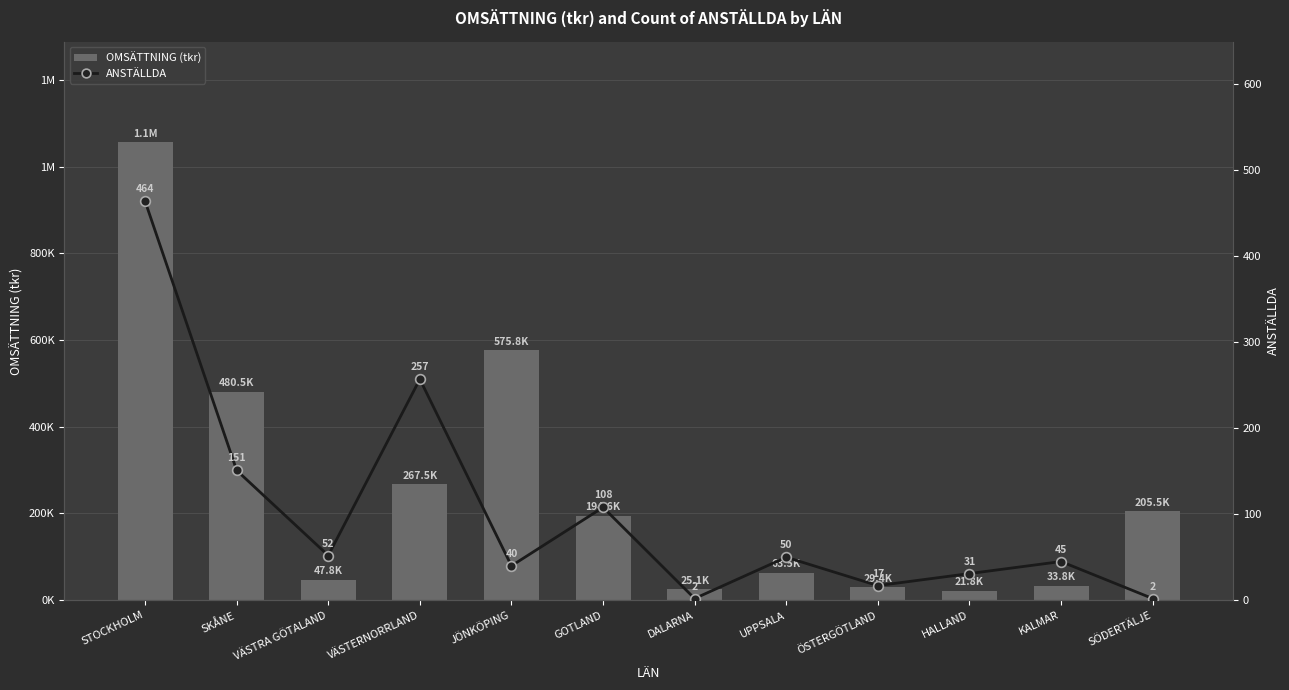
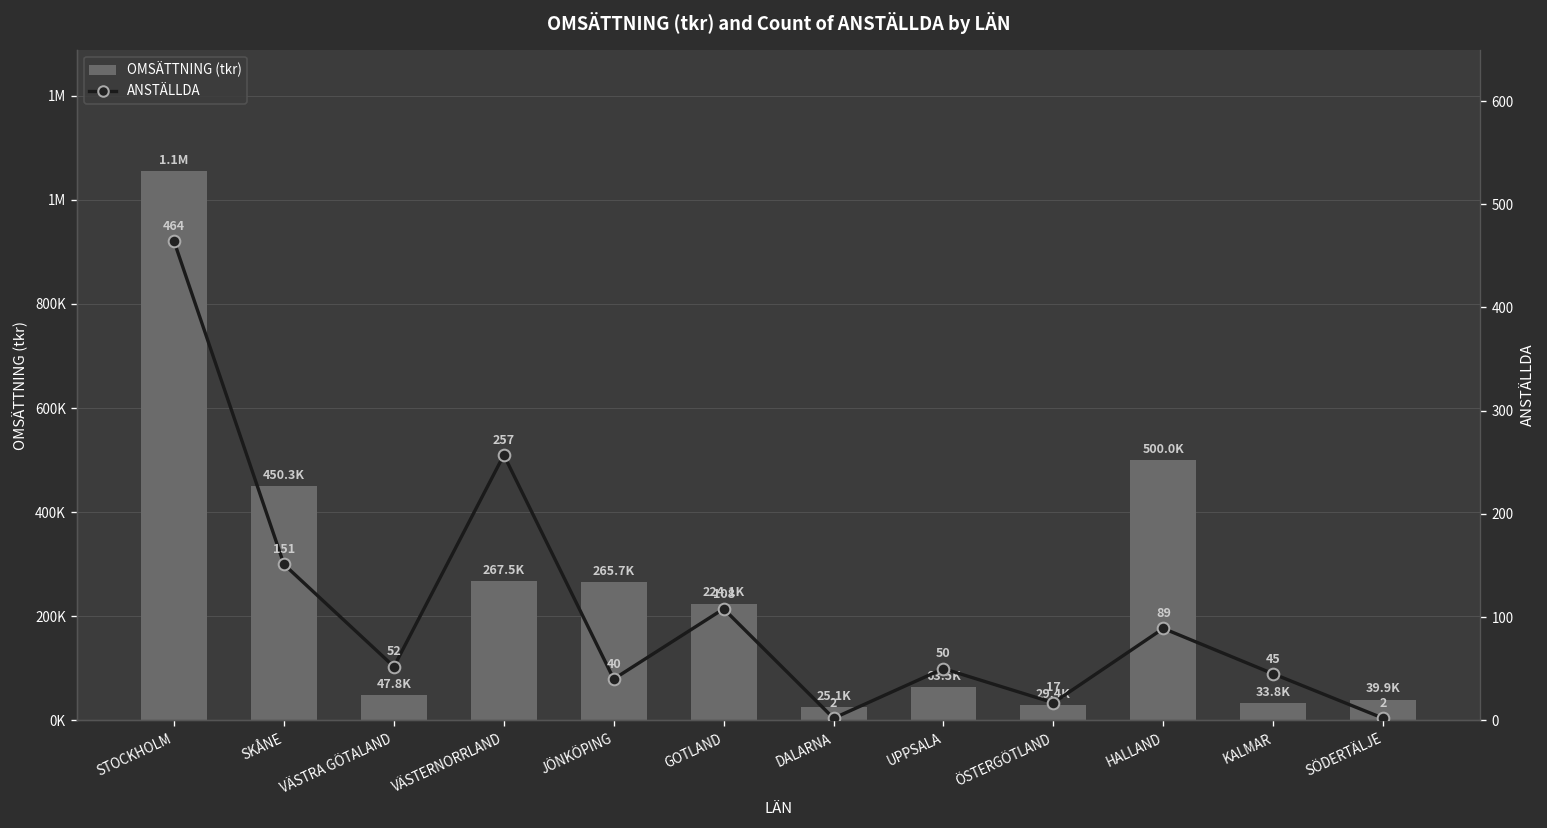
  {
    "OMSÄTTNING (tkr)": {
      "STOCKHOLM": "1.1M",
-     "SKÅNE": "480.5K",
+     "SKÅNE": "450.3K",
      "VÄSTRA GÖTALAND": "47.8K",
      "VÄSTERNORRLAND": "267.5K",
-     "JÖNKÖPING": "575.8K",
-     "GOTLAND": "194.6K",
+     "JÖNKÖPING": "265.7K",
+     "GOTLAND": "224.1K",
      "DALARNA": "25.1K",
-     "HALLAND": "21.8K",
+     "HALLAND": "500.0K",
      "KALMAR": "33.8K",
-     "SÖDERTÄLJE": "205.5K"
+     "SÖDERTÄLJE": "39.9K"
    },
    "ANSTÄLLDA": {
      "STOCKHOLM": "464",
      "SKÅNE": "151",
      "VÄSTRA GÖTALAND": "52",
      "VÄSTERNORRLAND": "257",
      "JÖNKÖPING": "40",
      "GOTLAND": "108",
      "UPPSALA": "50",
-     "HALLAND": "31",
+     "HALLAND": "89",
      "KALMAR": "45",
      "SÖDERTÄLJE": "2"
    }
  }
